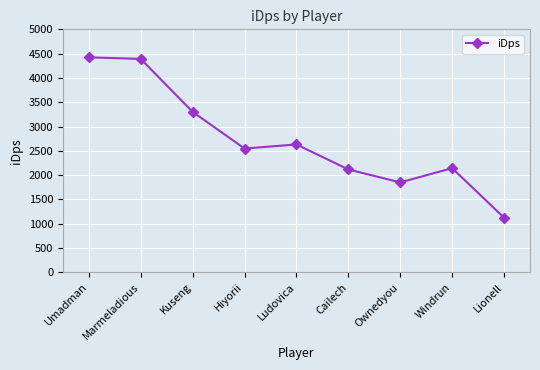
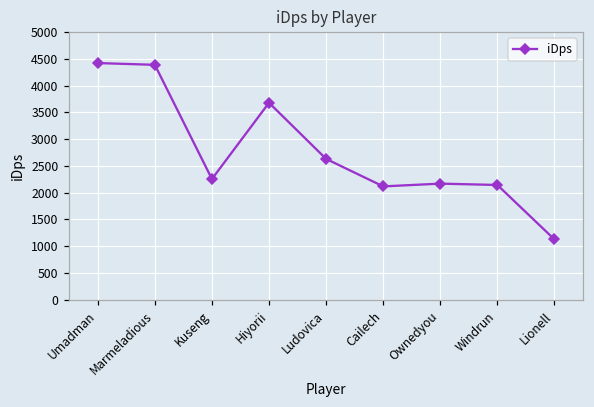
  {
    "Umadman": 4400,
    "Marmeladious": 4400,
-   "Kuseng": 3300,
-   "Hiyorii": 2500,
+   "Kuseng": 2300,
+   "Hiyorii": 3700,
    "Ludovica": 2600,
    "Cailech": 2100,
-   "Ownedyou": 1900,
+   "Ownedyou": 2200,
    "Windrun": 2100,
    "Lionell": 1100
  }
